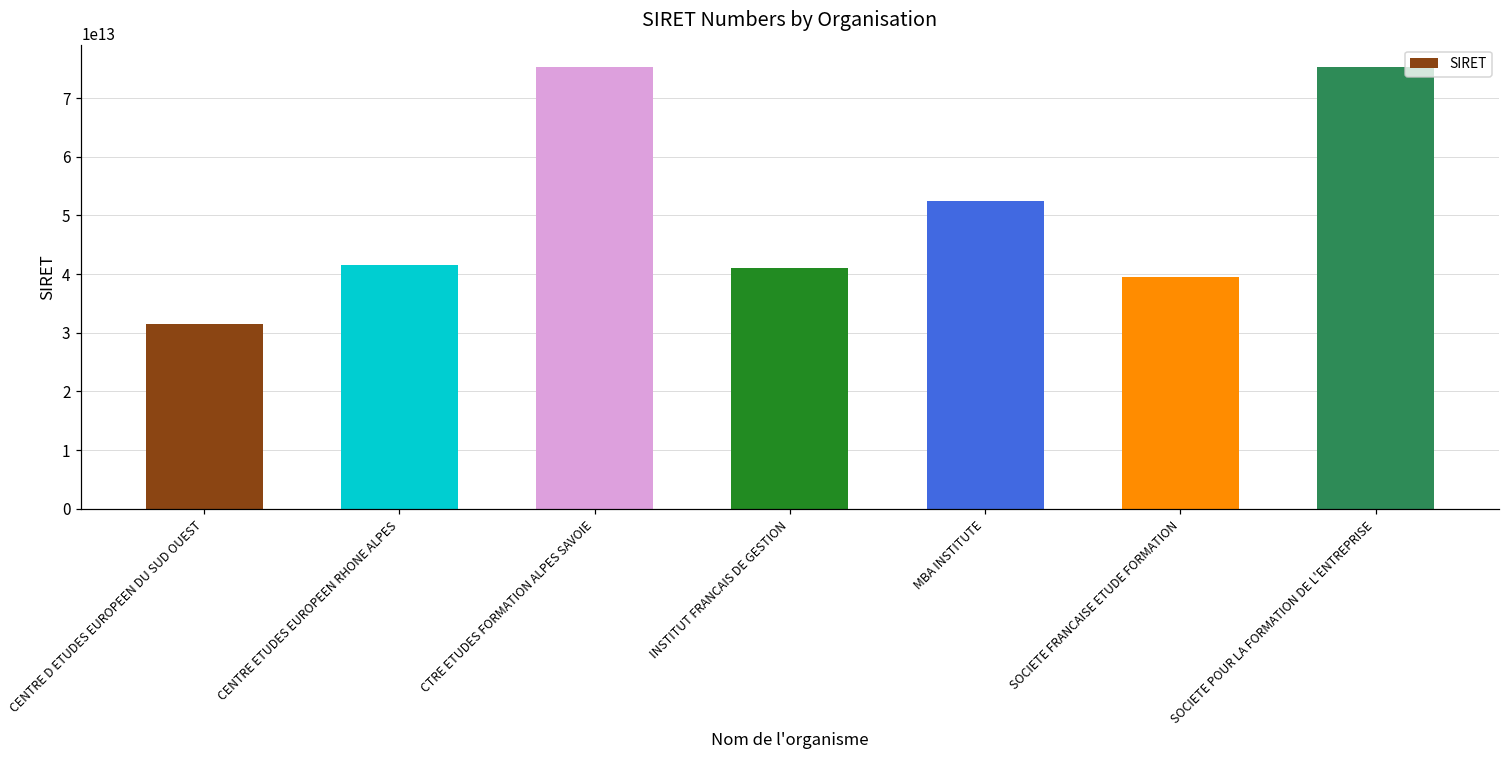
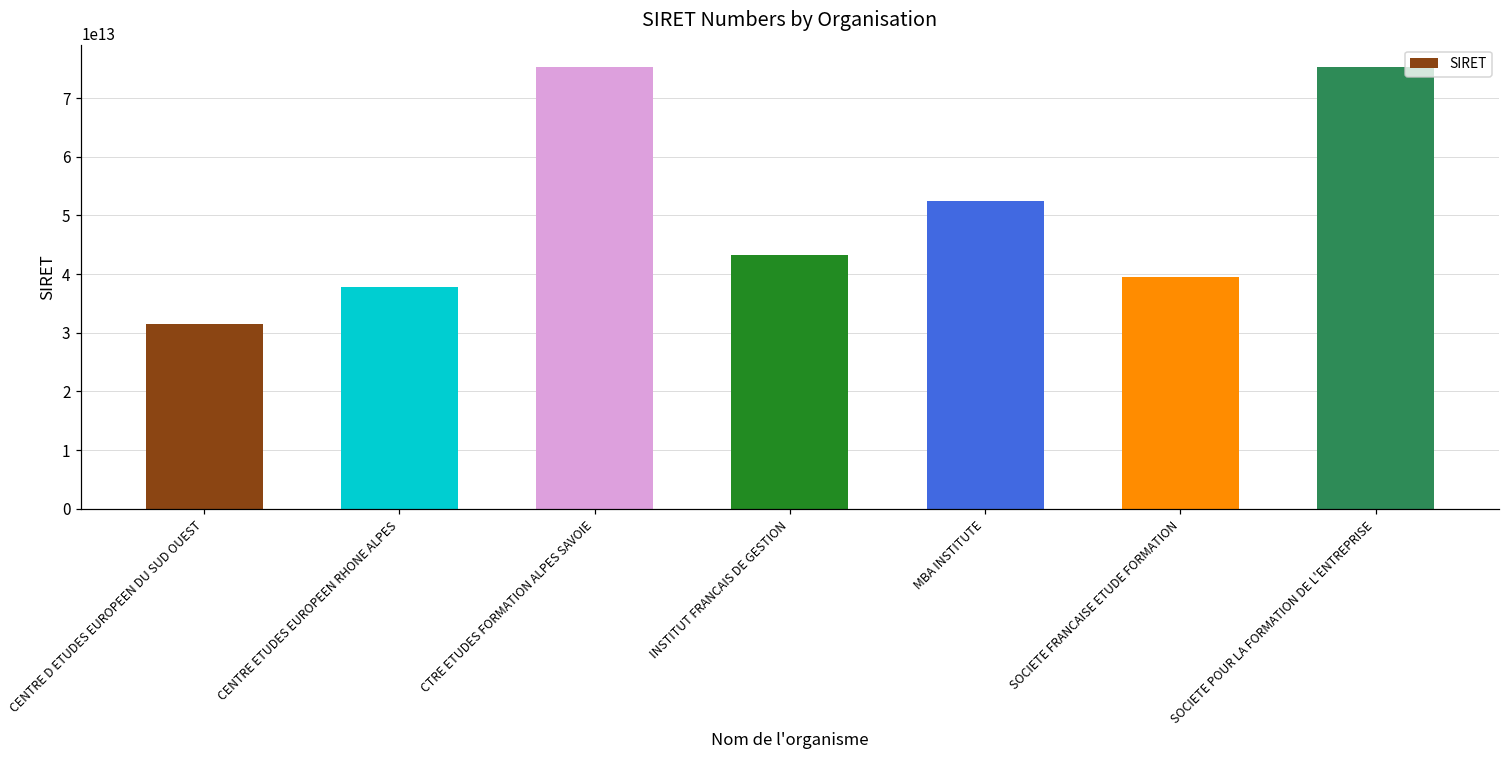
  {
    "CENTRE D ETUDES EUROPEEN DU SUD OUEST": 31000000000000,
-   "CENTRE ETUDES EUROPEEN RHONE ALPES": 42000000000000,
+   "CENTRE ETUDES EUROPEEN RHONE ALPES": 38000000000000,
    "CTRE ETUDES FORMATION ALPES SAVOIE": 75000000000000,
-   "INSTITUT FRANCAIS DE GESTION": 41000000000000,
+   "INSTITUT FRANCAIS DE GESTION": 43000000000000,
    "MBA INSTITUTE": 52000000000000,
    "SOCIETE FRANCAISE ETUDE FORMATION": 40000000000000,
    "SOCIETE POUR LA FORMATION DE L'ENTREPRISE": 75000000000000
  }
